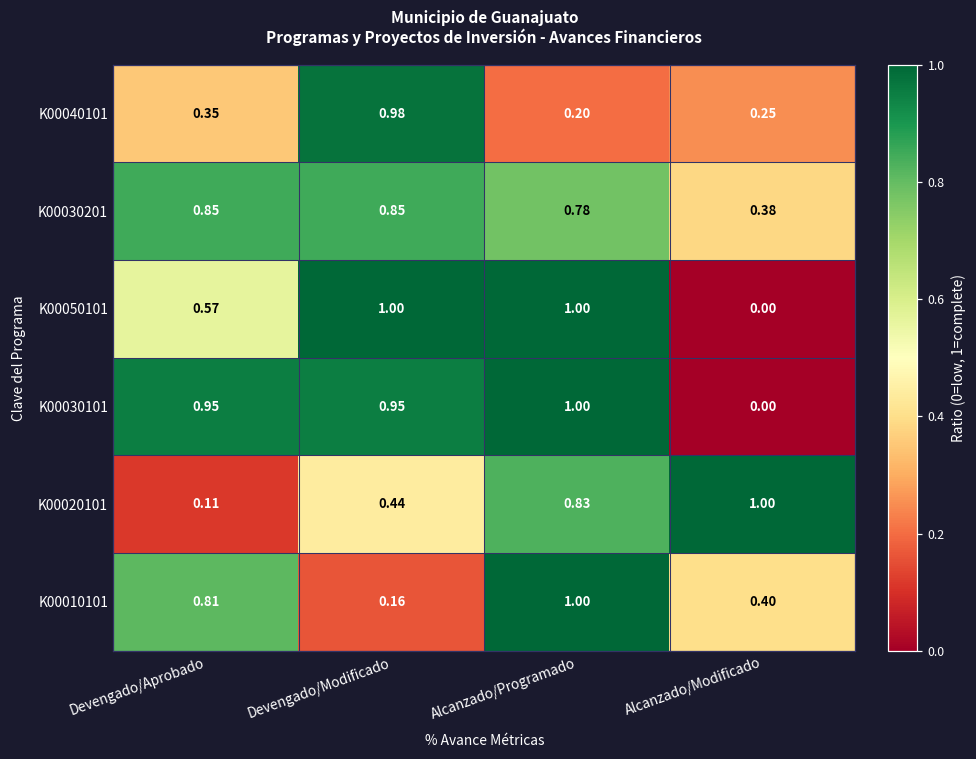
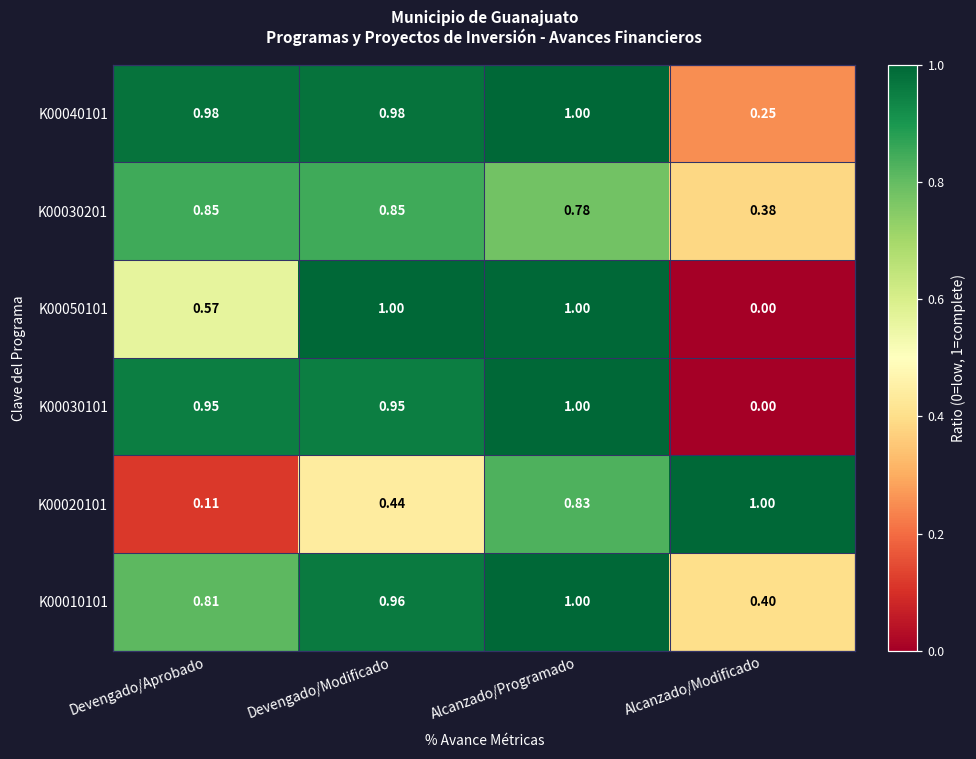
  {
    "K00040101": {
-     "Devengado/Aprobado": 0.35,
+     "Devengado/Aprobado": 0.98,
      "Devengado/Modificado": 0.98,
-     "Alcanzado/Programado": 0.20,
+     "Alcanzado/Programado": 1.00,
      "Alcanzado/Modificado": 0.25
    },
    "K00030201": {
      "Devengado/Aprobado": 0.85,
      "Devengado/Modificado": 0.85,
      "Alcanzado/Programado": 0.78,
      "Alcanzado/Modificado": 0.38
    },
    "K00050101": {
      "Devengado/Aprobado": 0.57,
      "Devengado/Modificado": 1.00,
      "Alcanzado/Programado": 1.00,
      "Alcanzado/Modificado": 0.00
    },
    "K00030101": {
      "Devengado/Aprobado": 0.95,
      "Devengado/Modificado": 0.95,
      "Alcanzado/Programado": 1.00,
      "Alcanzado/Modificado": 0.00
    },
    "K00020101": {
      "Devengado/Aprobado": 0.11,
      "Devengado/Modificado": 0.44,
      "Alcanzado/Programado": 0.83,
      "Alcanzado/Modificado": 1.00
    },
    "K00010101": {
      "Devengado/Aprobado": 0.81,
-     "Devengado/Modificado": 0.16,
+     "Devengado/Modificado": 0.96,
      "Alcanzado/Programado": 1.00,
      "Alcanzado/Modificado": 0.40
    }
  }
